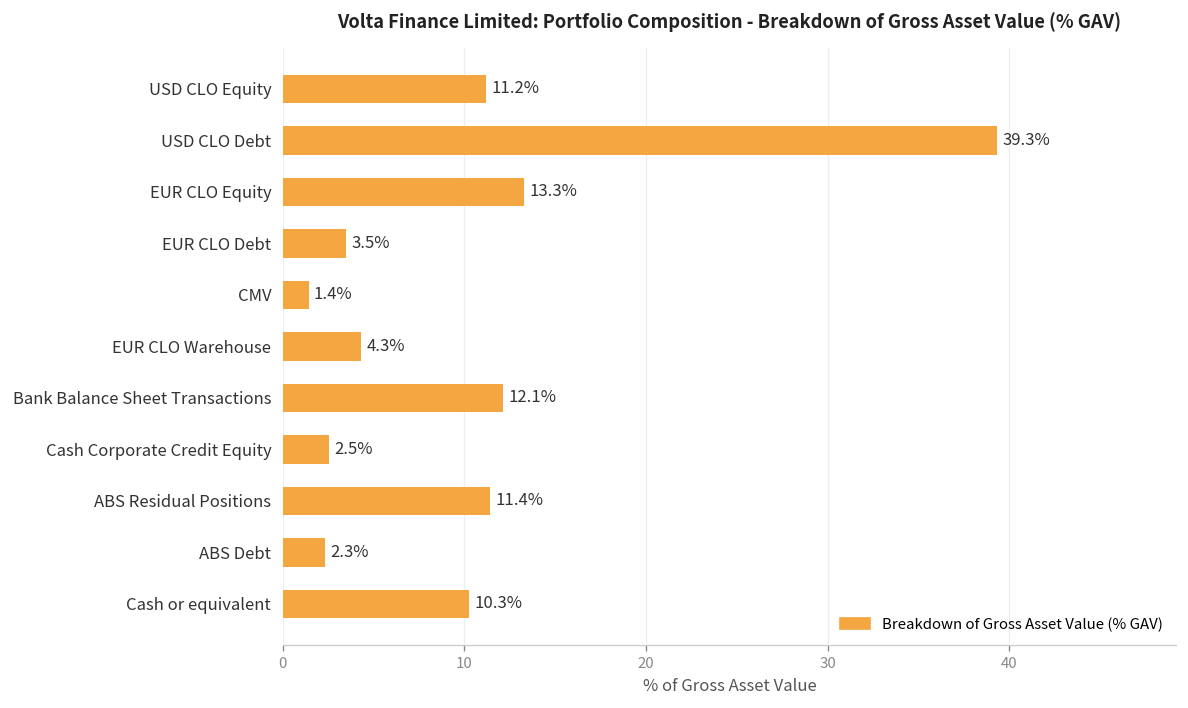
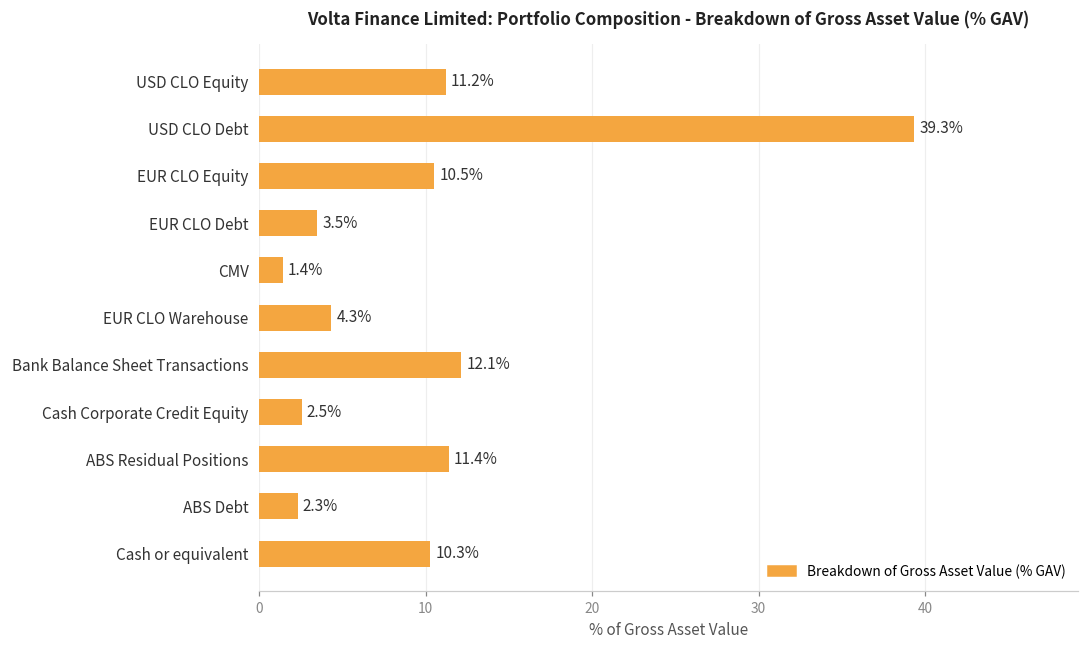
  {
    "USD CLO Equity": "11.2%",
    "USD CLO Debt": "39.3%",
-   "EUR CLO Equity": "13.3%",
+   "EUR CLO Equity": "10.5%",
    "EUR CLO Debt": "3.5%",
    "CMV": "1.4%",
    "EUR CLO Warehouse": "4.3%",
    "Bank Balance Sheet Transactions": "12.1%",
    "Cash Corporate Credit Equity": "2.5%",
    "ABS Residual Positions": "11.4%",
    "ABS Debt": "2.3%",
    "Cash or equivalent": "10.3%"
  }
